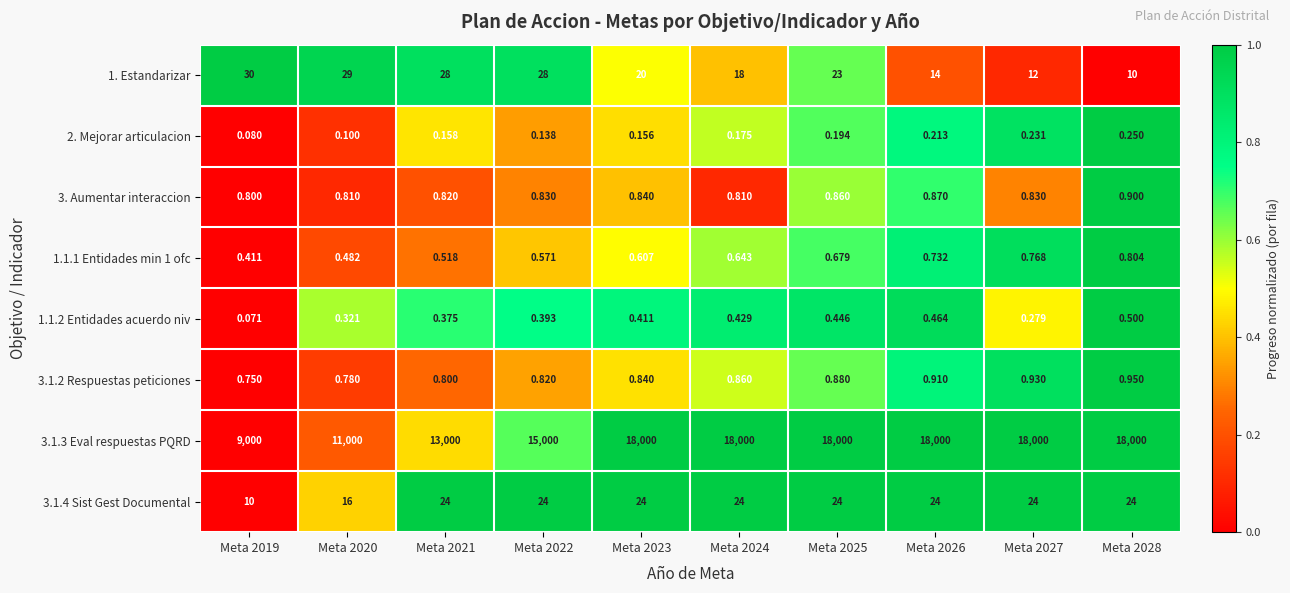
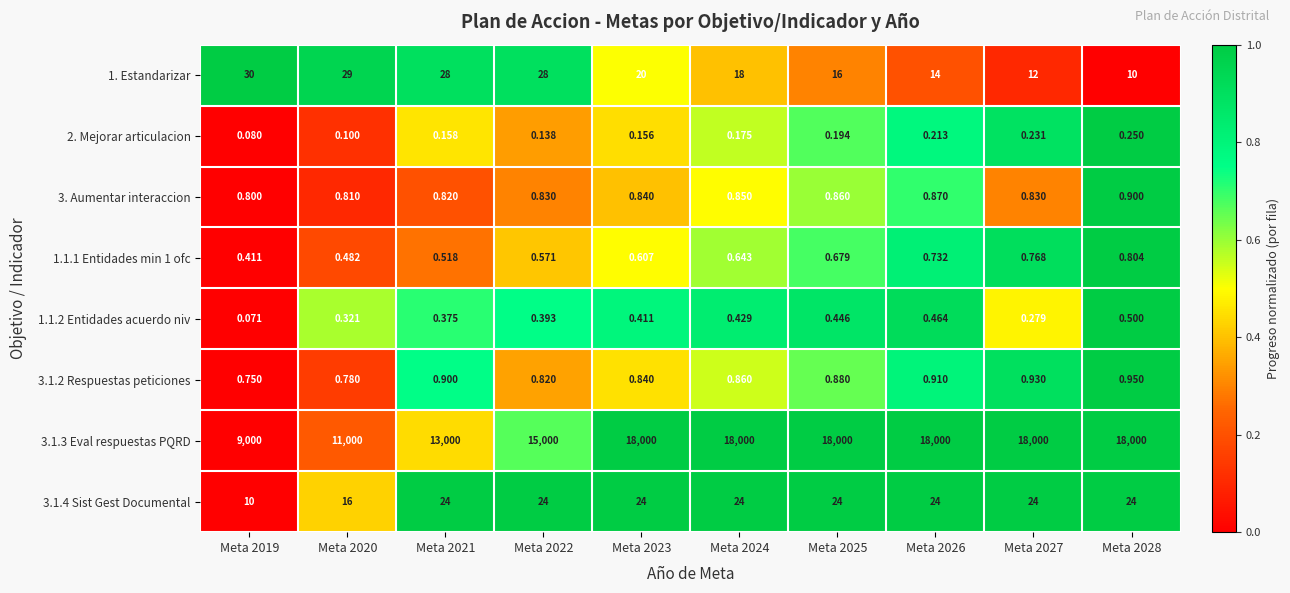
  {
    "1. Estandarizar": {
      "Meta 2019": "30",
      "Meta 2020": "29",
      "Meta 2021": "28",
      "Meta 2022": "28",
      "Meta 2023": "20",
      "Meta 2024": "18",
-     "Meta 2025": "23",
+     "Meta 2025": "16",
      "Meta 2026": "14",
      "Meta 2027": "12",
      "Meta 2028": "10"
    },
    "2. Mejorar articulacion": {
      "Meta 2019": "0.080",
      "Meta 2020": "0.100",
      "Meta 2021": "0.158",
      "Meta 2022": "0.138",
      "Meta 2023": "0.156",
      "Meta 2024": "0.175",
      "Meta 2025": "0.194",
      "Meta 2026": "0.213",
      "Meta 2027": "0.231",
      "Meta 2028": "0.250"
    },
    "3. Aumentar interaccion": {
      "Meta 2019": "0.800",
      "Meta 2020": "0.810",
      "Meta 2021": "0.820",
      "Meta 2022": "0.830",
      "Meta 2023": "0.840",
-     "Meta 2024": "0.810",
+     "Meta 2024": "0.850",
      "Meta 2025": "0.860",
      "Meta 2026": "0.870",
      "Meta 2027": "0.830",
      "Meta 2028": "0.900"
    },
    "1.1.1 Entidades min 1 ofc": {
      "Meta 2019": "0.411",
      "Meta 2020": "0.482",
      "Meta 2021": "0.518",
      "Meta 2022": "0.571",
      "Meta 2023": "0.607",
      "Meta 2024": "0.643",
      "Meta 2025": "0.679",
      "Meta 2026": "0.732",
      "Meta 2027": "0.768",
      "Meta 2028": "0.804"
    },
    "1.1.2 Entidades acuerdo niv": {
      "Meta 2019": "0.071",
      "Meta 2020": "0.321",
      "Meta 2021": "0.375",
      "Meta 2022": "0.393",
      "Meta 2023": "0.411",
      "Meta 2024": "0.429",
      "Meta 2025": "0.446",
      "Meta 2026": "0.464",
      "Meta 2027": "0.279",
      "Meta 2028": "0.500"
    },
    "3.1.2 Respuestas peticiones": {
      "Meta 2019": "0.750",
      "Meta 2020": "0.780",
-     "Meta 2021": "0.800",
+     "Meta 2021": "0.900",
      "Meta 2022": "0.820",
      "Meta 2023": "0.840",
      "Meta 2024": "0.860",
      "Meta 2025": "0.880",
      "Meta 2026": "0.910",
      "Meta 2027": "0.930",
      "Meta 2028": "0.950"
    },
    "3.1.3 Eval respuestas PQRD": {
      "Meta 2019": "9,000",
      "Meta 2020": "11,000",
      "Meta 2021": "13,000",
      "Meta 2022": "15,000",
      "Meta 2023": "18,000",
      "Meta 2024": "18,000",
      "Meta 2025": "18,000",
      "Meta 2026": "18,000",
      "Meta 2027": "18,000",
      "Meta 2028": "18,000"
    },
    "3.1.4 Sist Gest Documental": {
      "Meta 2019": "10",
      "Meta 2020": "16",
      "Meta 2021": "24",
      "Meta 2022": "24",
      "Meta 2023": "24",
      "Meta 2024": "24",
      "Meta 2025": "24",
      "Meta 2026": "24",
      "Meta 2027": "24",
      "Meta 2028": "24"
    }
  }
